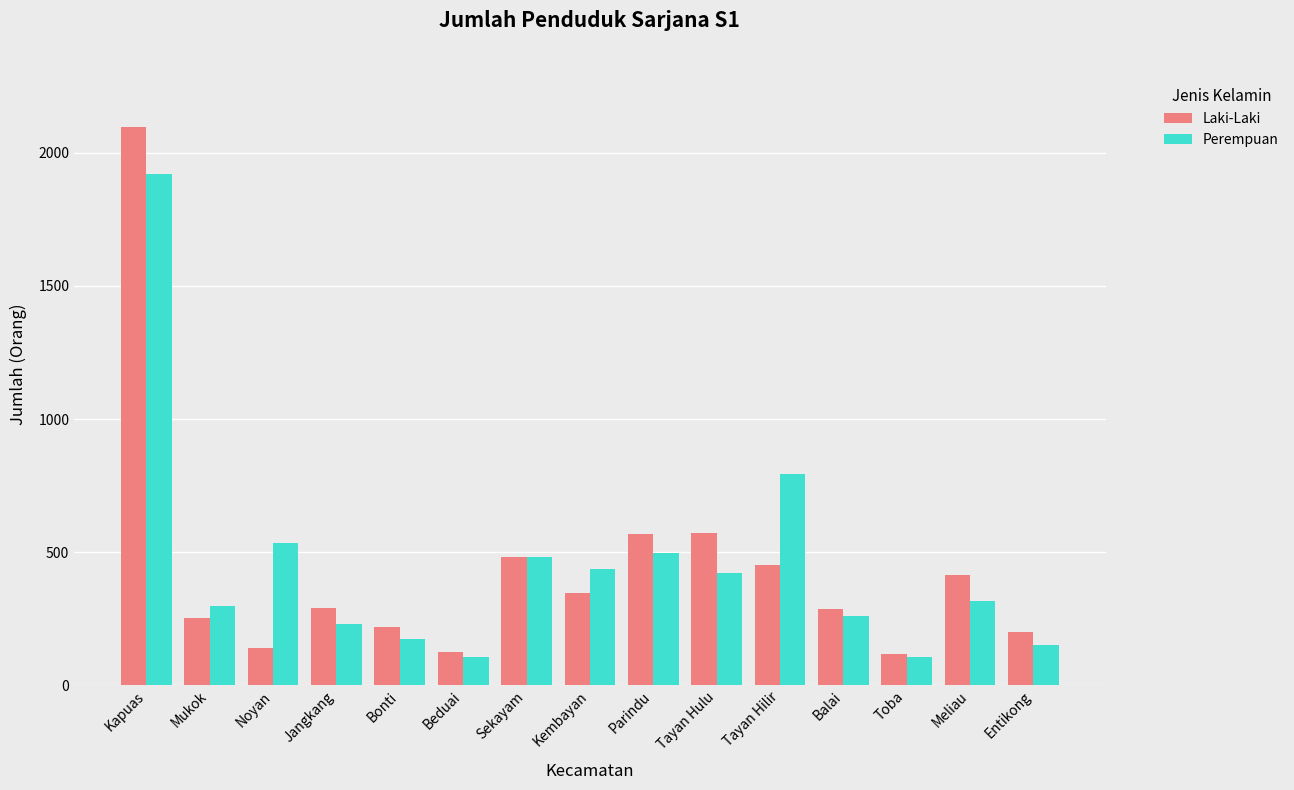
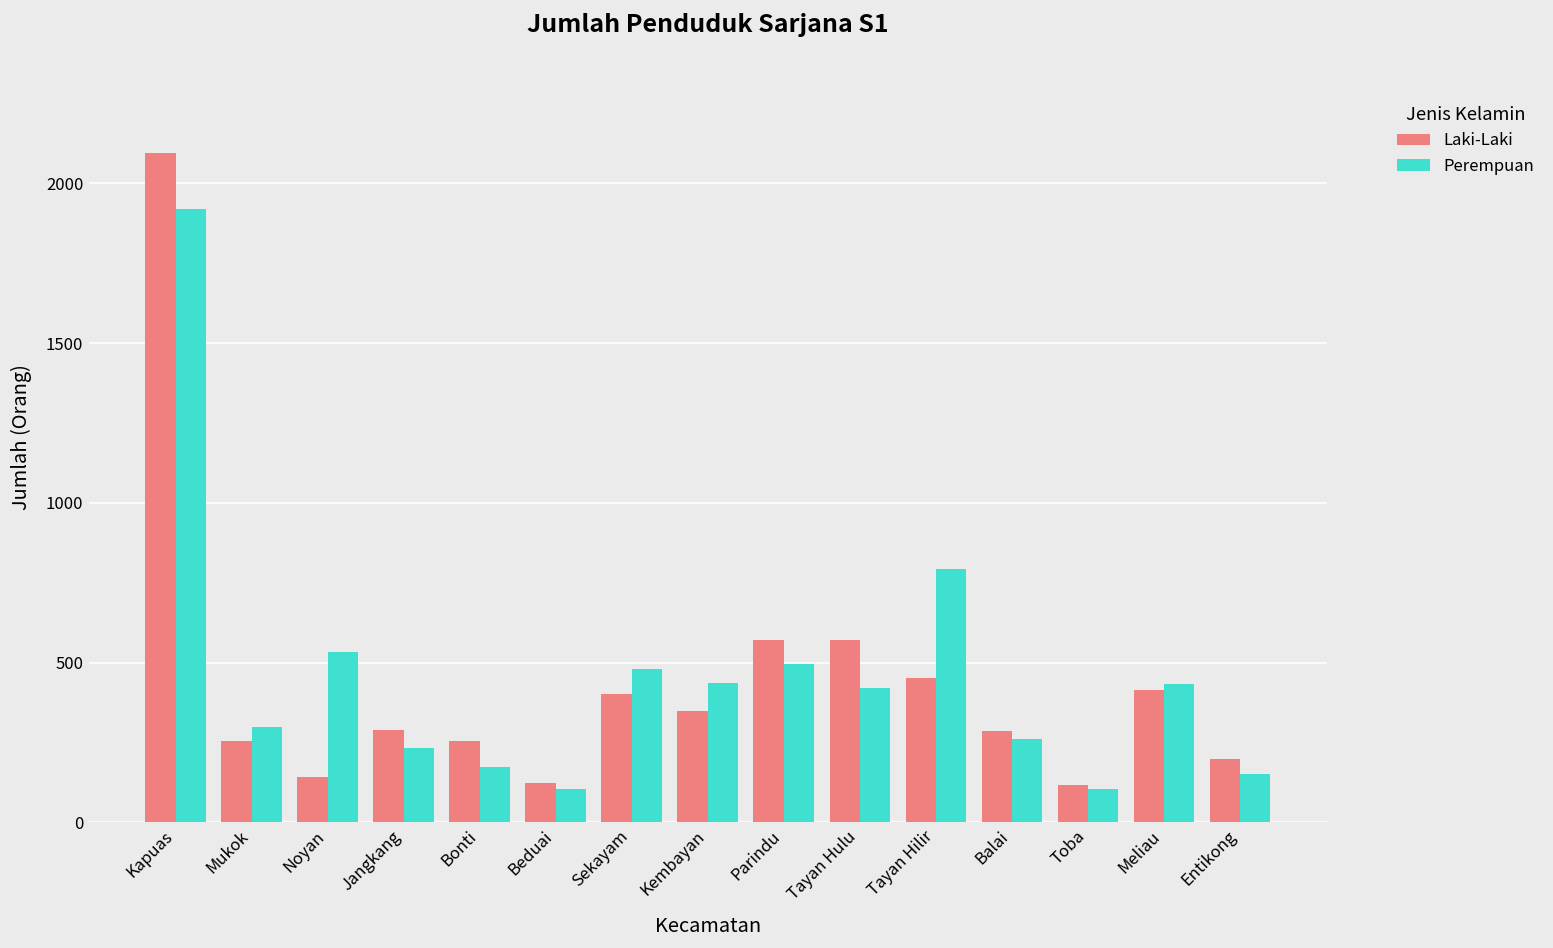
  {
    "Laki-Laki": {
      "Kapuas": 2100,
      "Mukok": 250,
      "Noyan": 140,
      "Jangkang": 290,
-     "Bonti": 220,
+     "Bonti": 250,
      "Beduai": 120,
-     "Sekayam": 480,
+     "Sekayam": 400,
      "Kembayan": 350,
      "Parindu": 570,
      "Tayan Hulu": 570,
      "Tayan Hilir": 450,
      "Balai": 290,
      "Toba": 120,
      "Meliau": 410,
      "Entikong": 200
    },
    "Perempuan": {
      "Kapuas": 1920,
      "Mukok": 300,
      "Noyan": 530,
      "Jangkang": 230,
      "Bonti": 170,
      "Beduai": 110,
      "Sekayam": 480,
      "Kembayan": 440,
      "Parindu": 500,
      "Tayan Hulu": 420,
      "Tayan Hilir": 790,
      "Balai": 260,
      "Toba": 100,
-     "Meliau": 320,
+     "Meliau": 430,
      "Entikong": 150
    }
  }
